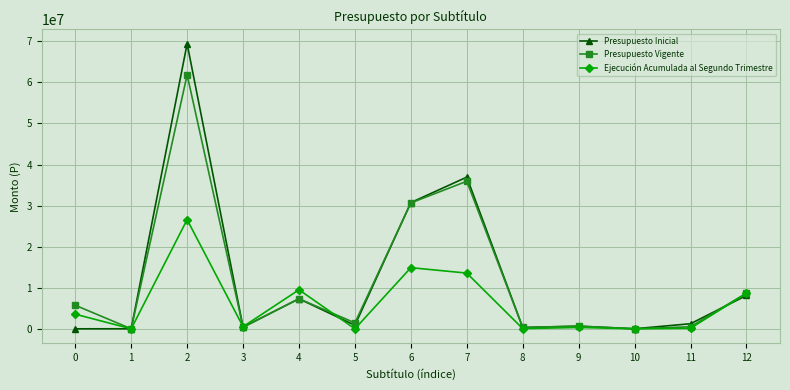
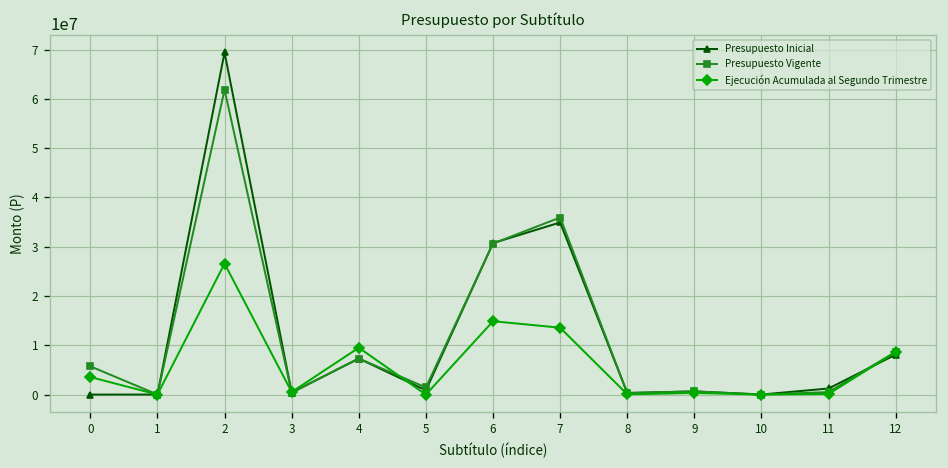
  {
    "Presupuesto Inicial": {
      "0": 0,
      "2": 69000000,
-     "7": 37000000,
+     "7": 35000000,
      "11": 1000000
    }
  }
